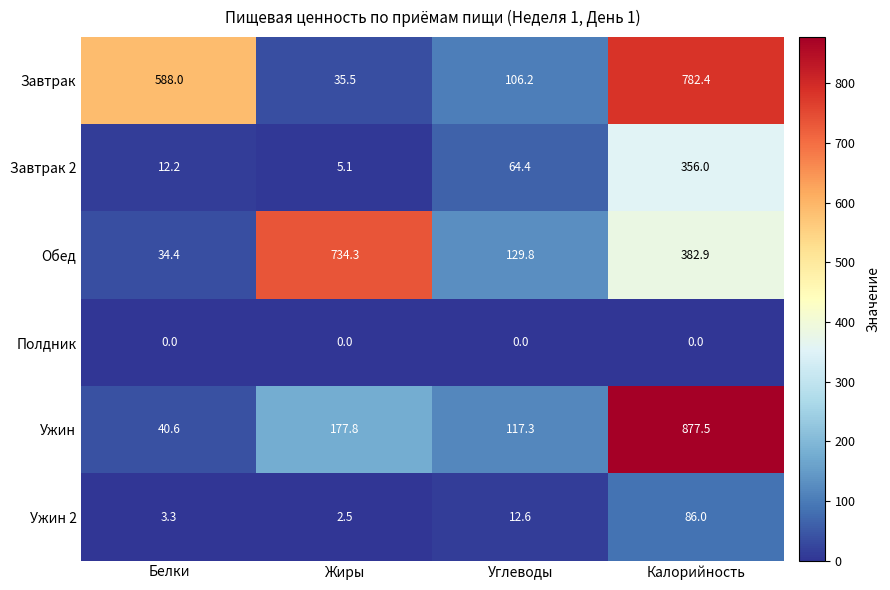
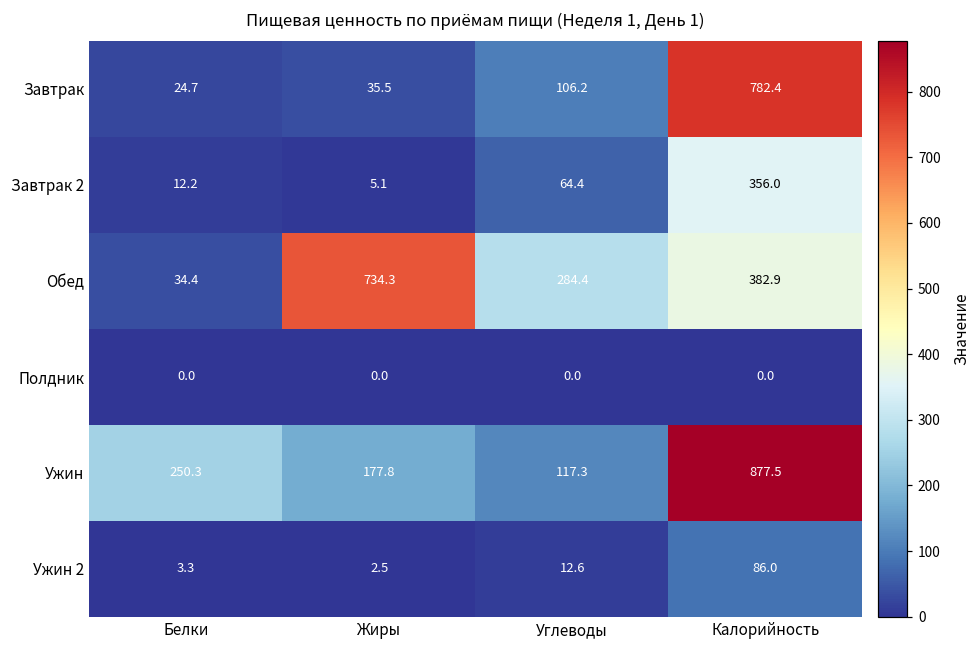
  {
    "Завтрак": {
-     "Белки": 588.0,
+     "Белки": 24.7,
      "Жиры": 35.5,
      "Углеводы": 106.2,
      "Калорийность": 782.4
    },
    "Завтрак 2": {
      "Белки": 12.2,
      "Жиры": 5.1,
      "Углеводы": 64.4,
      "Калорийность": 356.0
    },
    "Обед": {
      "Белки": 34.4,
      "Жиры": 734.3,
-     "Углеводы": 129.8,
+     "Углеводы": 284.4,
      "Калорийность": 382.9
    },
    "Полдник": {
      "Белки": 0.0,
      "Жиры": 0.0,
      "Углеводы": 0.0,
      "Калорийность": 0.0
    },
    "Ужин": {
-     "Белки": 40.6,
+     "Белки": 250.3,
      "Жиры": 177.8,
      "Углеводы": 117.3,
      "Калорийность": 877.5
    },
    "Ужин 2": {
      "Белки": 3.3,
      "Жиры": 2.5,
      "Углеводы": 12.6,
      "Калорийность": 86.0
    }
  }
